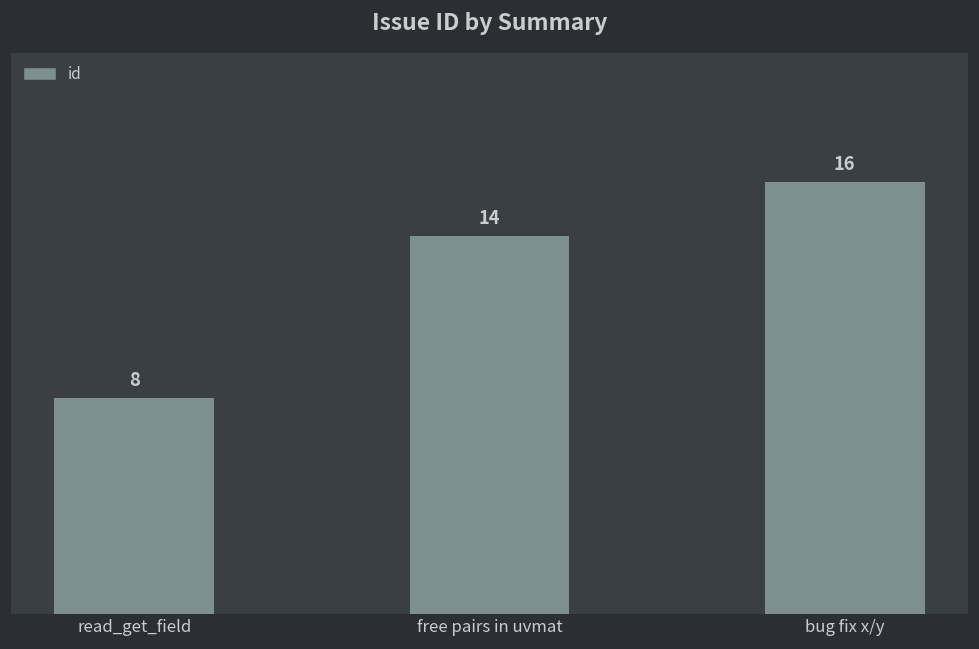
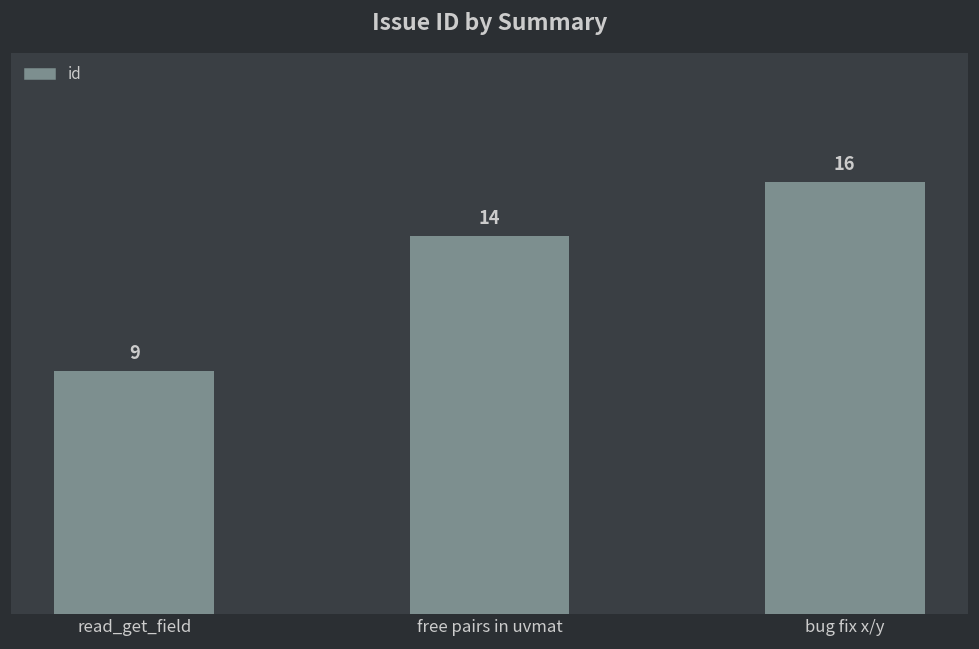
  {
-   "read_get_field": 8,
+   "read_get_field": 9,
    "free pairs in uvmat": 14,
    "bug fix x/y": 16
  }
